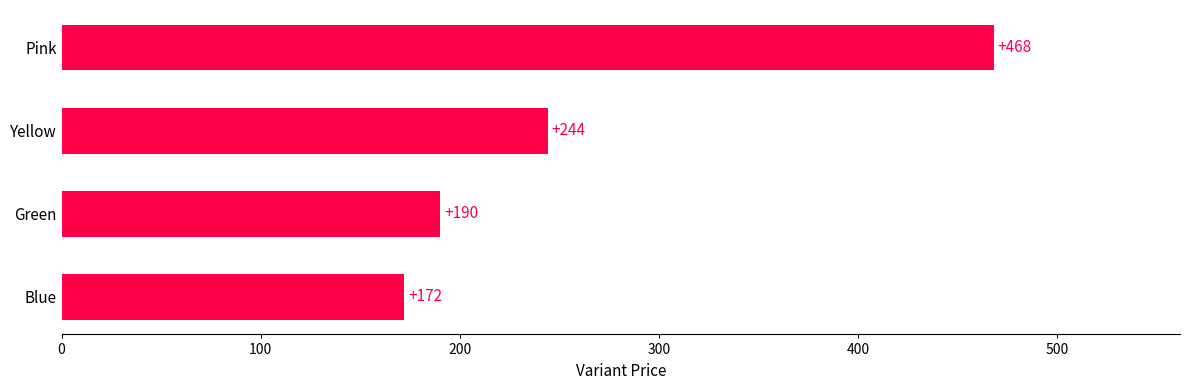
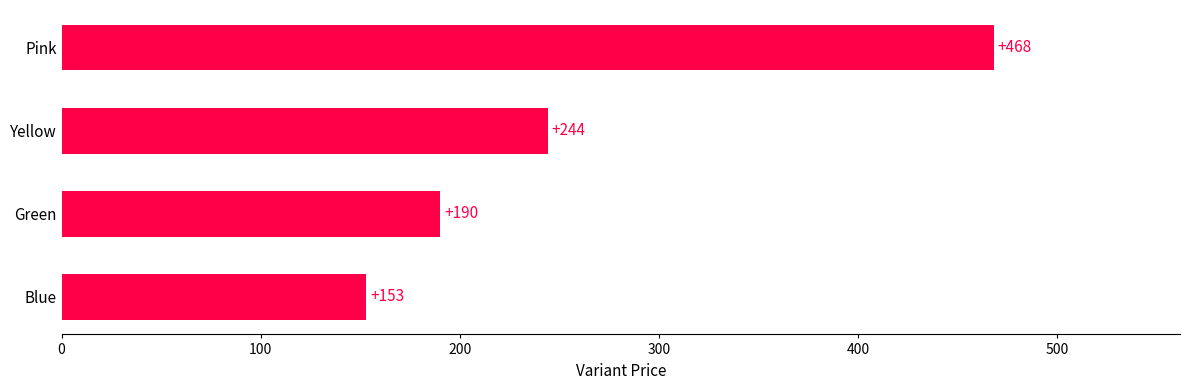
  {
    "Pink": "+468",
    "Yellow": "+244",
    "Green": "+190",
-   "Blue": "+172"
+   "Blue": "+153"
  }
